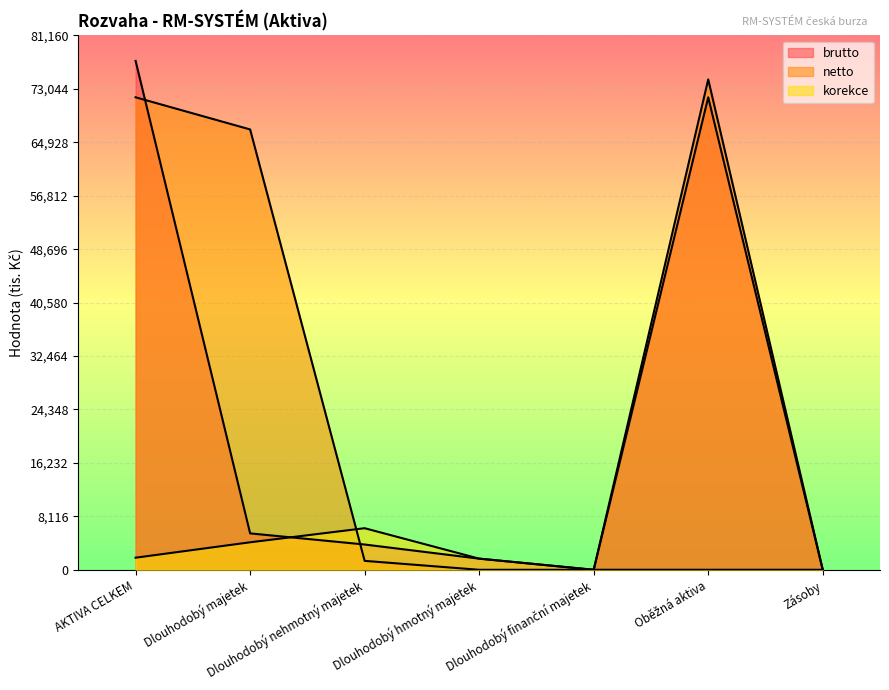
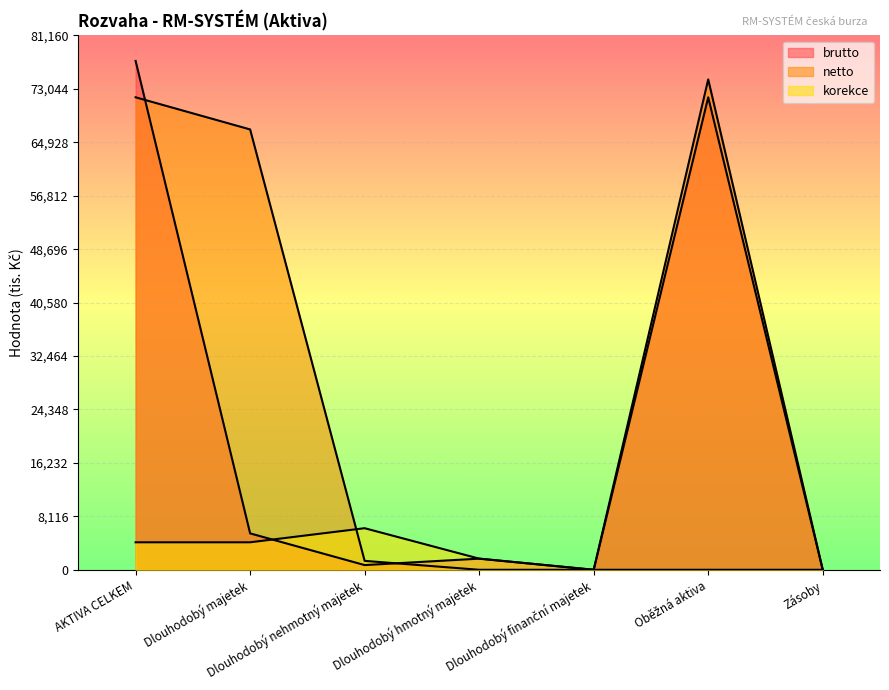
  {
    "brutto": {
      "AKTIVA CELKEM": "77,000",
      "Dlouhodobý majetek": "6,000",
-     "Dlouhodobý nehmotný majetek": "4,000",
+     "Dlouhodobý nehmotný majetek": "1,000",
      "Oběžná aktiva": "72,000"
    },
    "netto": {
      "AKTIVA CELKEM": "72,000",
      "Dlouhodobý majetek": "67,000",
      "Dlouhodobý nehmotný majetek": "1,000",
      "Dlouhodobý hmotný majetek": "0",
      "Oběžná aktiva": "74,000"
    },
    "korekce": {
-     "AKTIVA CELKEM": "2,000",
+     "AKTIVA CELKEM": "4,000",
      "Dlouhodobý majetek": "4,000",
      "Dlouhodobý nehmotný majetek": "6,000",
      "Oběžná aktiva": "0"
    }
  }
